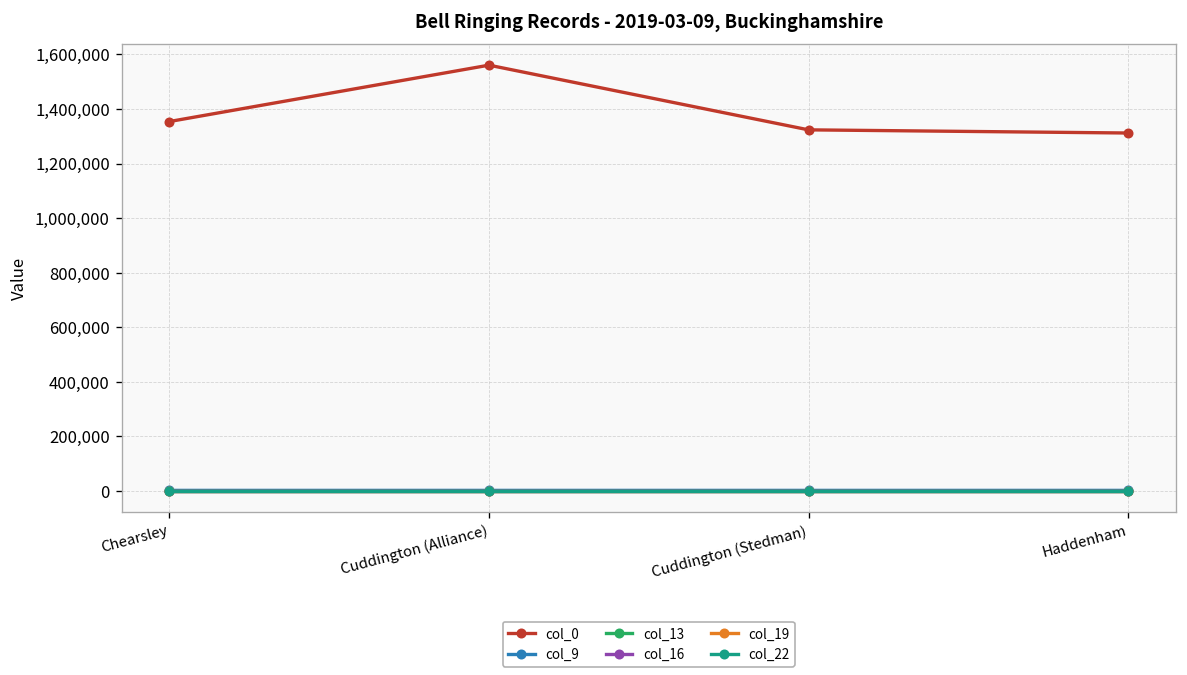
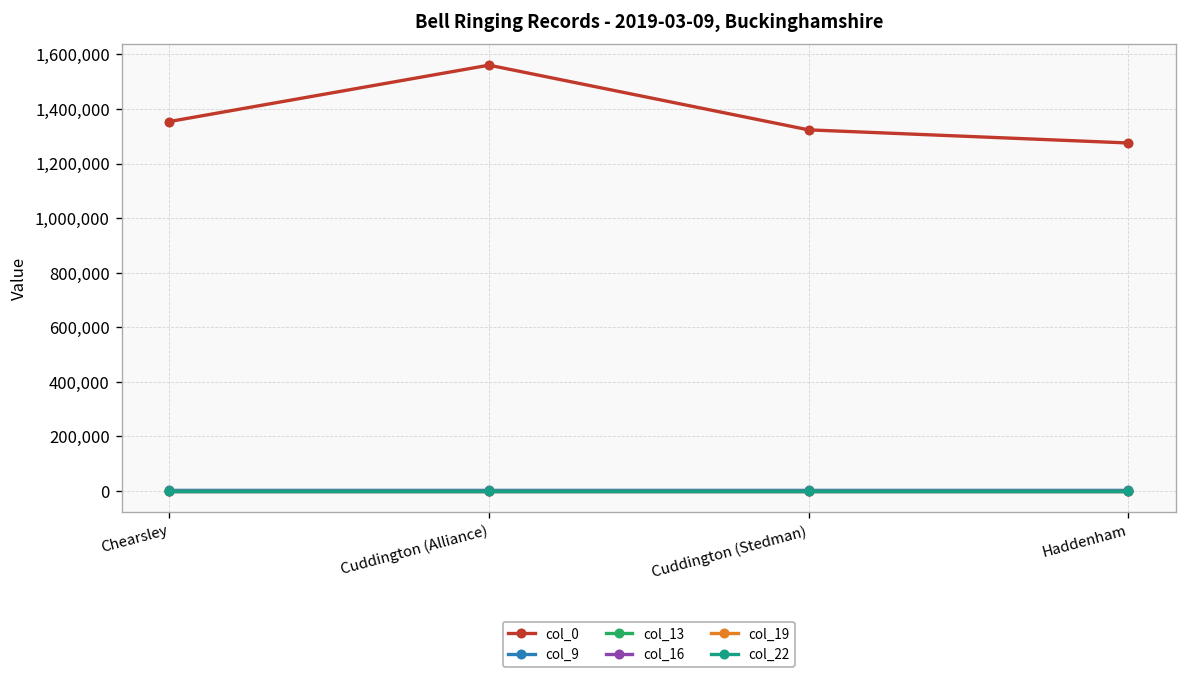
  {
    "col_0": {
      "Chearsley": "1,350,000",
      "Cuddington (Alliance)": "1,560,000",
      "Cuddington (Stedman)": "1,320,000",
-     "Haddenham": "1,310,000"
+     "Haddenham": "1,280,000"
    },
    "col_22": {
      "Chearsley": "0",
      "Cuddington (Alliance)": "0",
      "Cuddington (Stedman)": "0",
      "Haddenham": "0"
    }
  }
